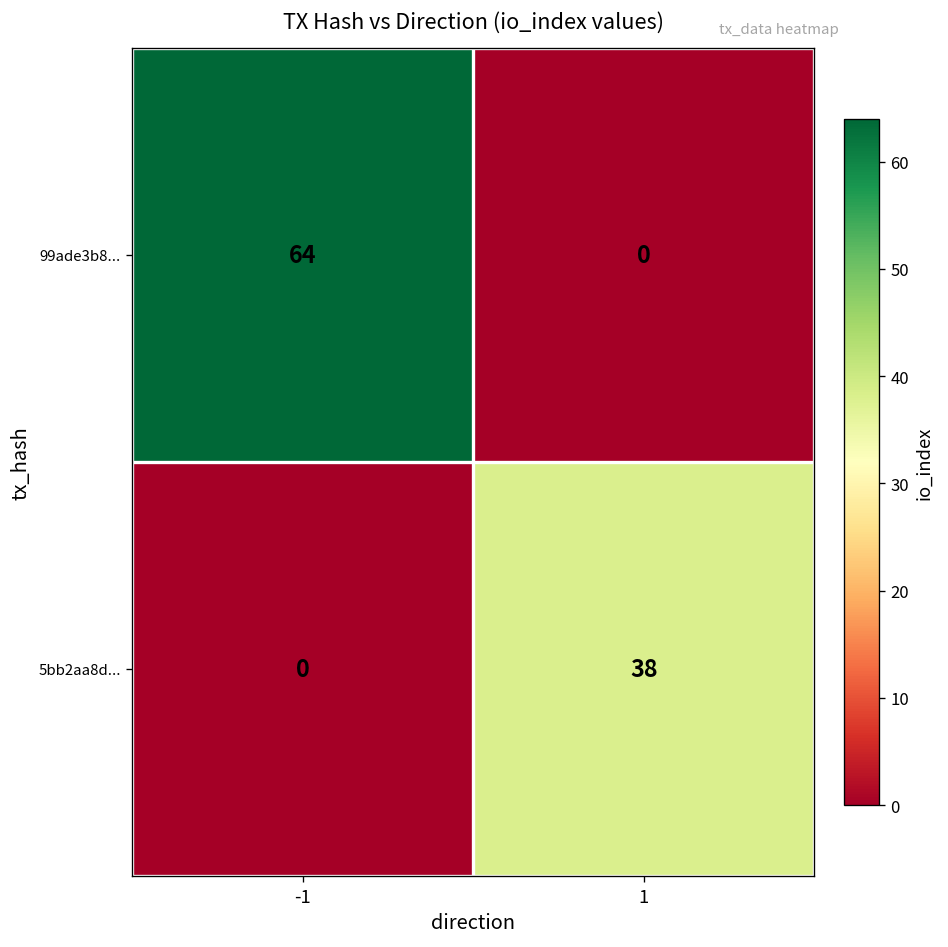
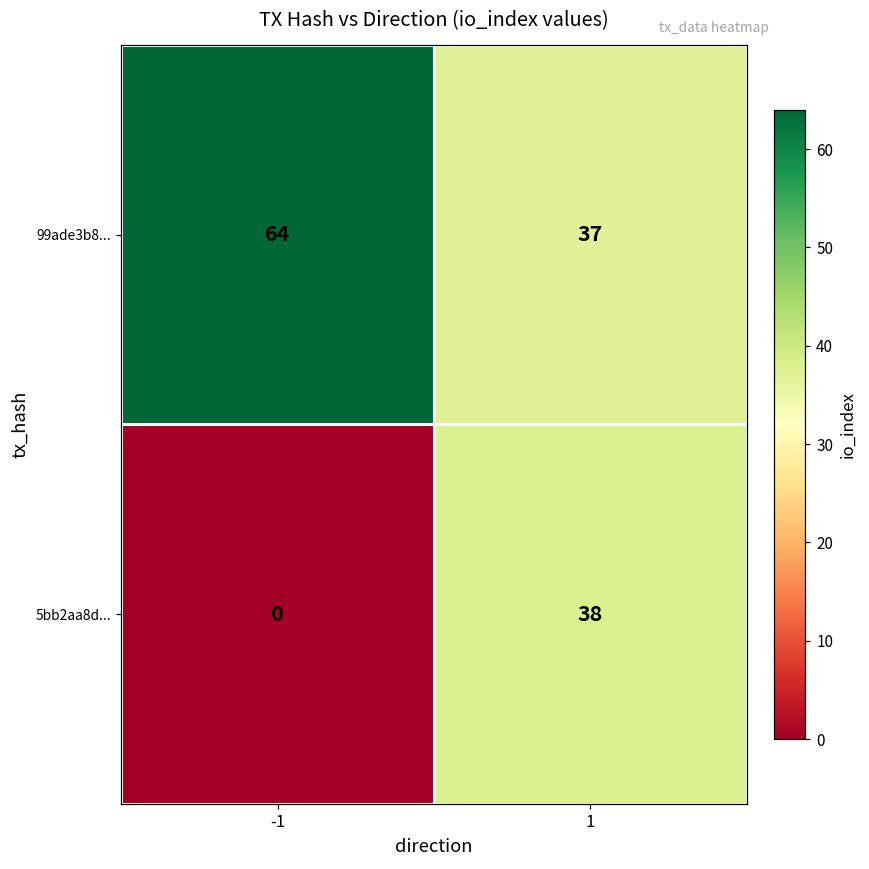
  {
    "99ade3b8...": {
      "-1": 64,
-     "1": 0
+     "1": 37
    },
    "5bb2aa8d...": {
      "-1": 0,
      "1": 38
    }
  }
